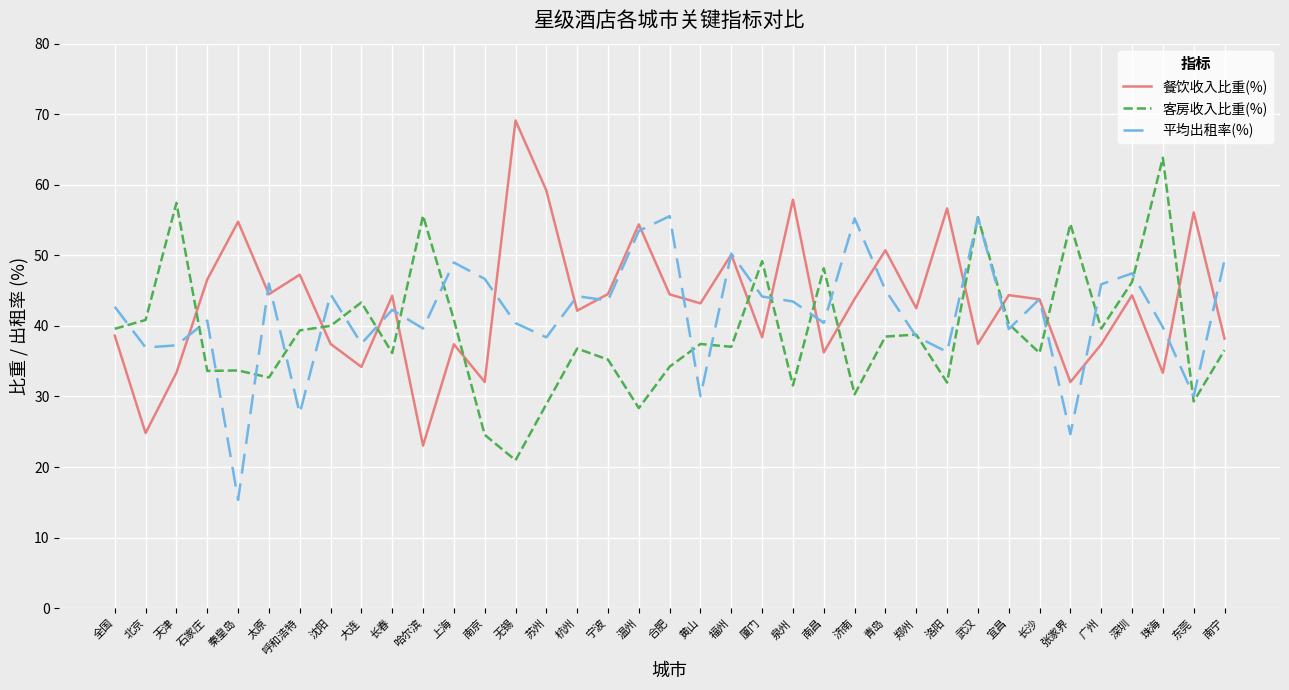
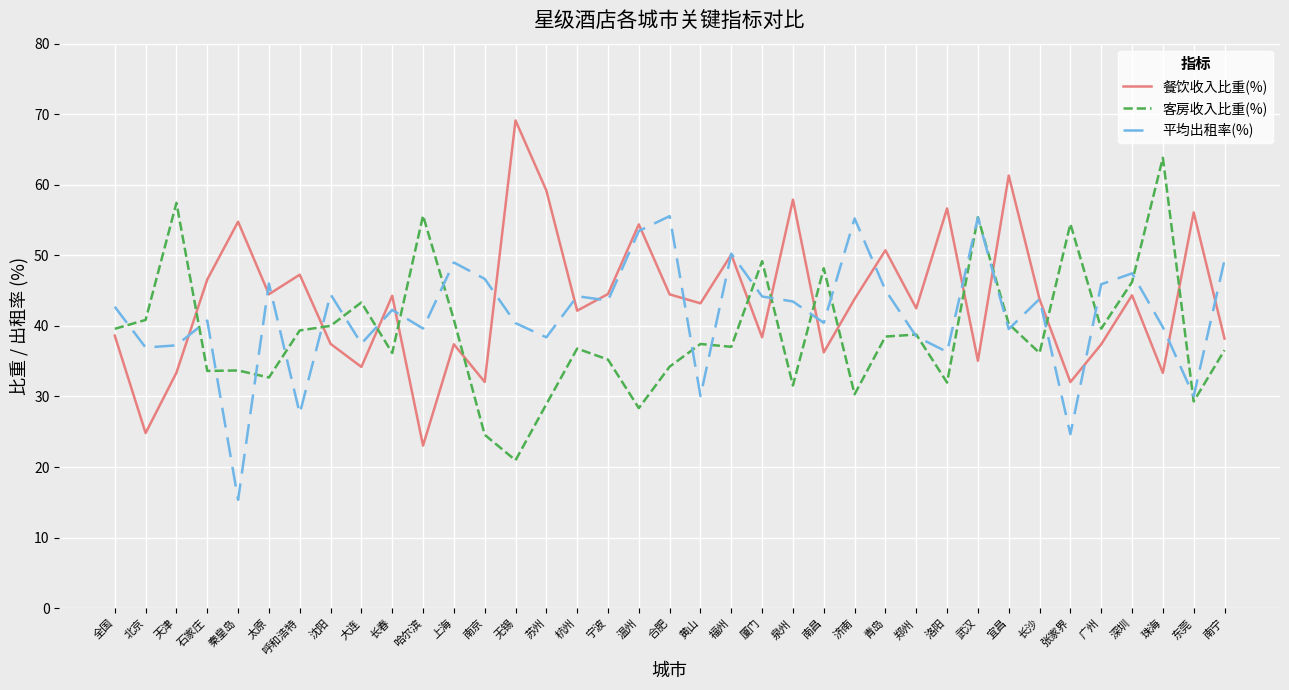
  {
    "餐饮收入比重(%)": {
      "全国": 39,
      "北京": 25,
      "天津": 33,
      "石家庄": 47,
      "秦皇岛": 55,
      "太原": 44,
      "呼和浩特": 47,
      "沈阳": 37,
      "大连": 34,
      "长春": 44,
      "哈尔滨": 23,
      "上海": 37,
      "南京": 32,
      "无锡": 69,
      "苏州": 59,
      "杭州": 42,
      "宁波": 45,
      "温州": 54,
      "合肥": 44,
      "黄山": 43,
      "厦门": 38,
      "泉州": 58,
      "南昌": 36,
      "济南": 44,
      "青岛": 51,
      "郑州": 43,
      "洛阳": 57,
-     "武汉": 37,
-     "宜昌": 44,
+     "武汉": 35,
+     "宜昌": 61,
      "张家界": 32,
      "广州": 37,
      "深圳": 44,
      "珠海": 33,
      "东莞": 56,
      "南宁": 38
    },
    "客房收入比重(%)": {
      "全国": 40,
      "北京": 41,
      "天津": 57,
      "石家庄": 34,
      "秦皇岛": 34,
      "太原": 33,
      "呼和浩特": 39,
      "沈阳": 40,
      "大连": 43,
      "长春": 36,
      "哈尔滨": 56,
      "上海": 41,
      "南京": 25,
      "无锡": 21,
      "苏州": 29,
      "杭州": 37,
      "宁波": 35,
      "温州": 28,
      "合肥": 34,
      "黄山": 37,
      "福州": 37,
      "厦门": 49,
      "泉州": 32,
      "南昌": 48,
      "济南": 30,
      "青岛": 38,
      "洛阳": 32,
      "宜昌": 40,
      "长沙": 36,
      "张家界": 54,
      "广州": 40,
      "深圳": 46,
      "珠海": 64,
      "东莞": 29,
      "南宁": 37
    },
    "平均出租率(%)": {
      "全国": 43,
      "北京": 37,
      "天津": 37,
      "石家庄": 41,
      "秦皇岛": 15,
      "太原": 46,
      "呼和浩特": 28,
      "沈阳": 44,
      "大连": 37,
      "长春": 42,
      "哈尔滨": 40,
      "上海": 49,
      "南京": 47,
      "无锡": 40,
      "苏州": 38,
      "杭州": 44,
      "宁波": 44,
      "温州": 53,
      "合肥": 56,
      "黄山": 30,
      "厦门": 44,
      "泉州": 43,
      "南昌": 40,
      "济南": 55,
      "青岛": 45,
      "洛阳": 36,
      "宜昌": 40,
      "张家界": 25,
      "广州": 46,
      "深圳": 47,
      "珠海": 40,
      "东莞": 30,
      "南宁": 49
    }
  }
